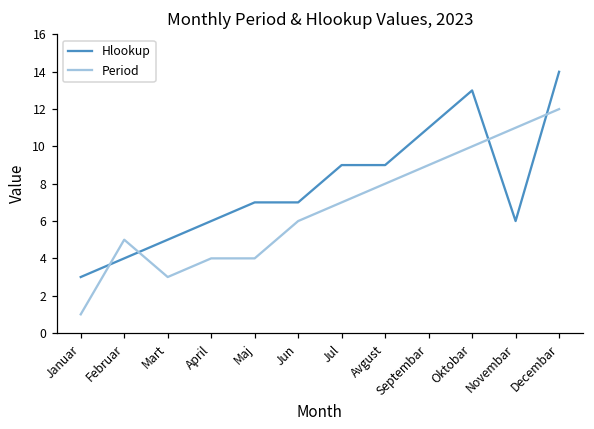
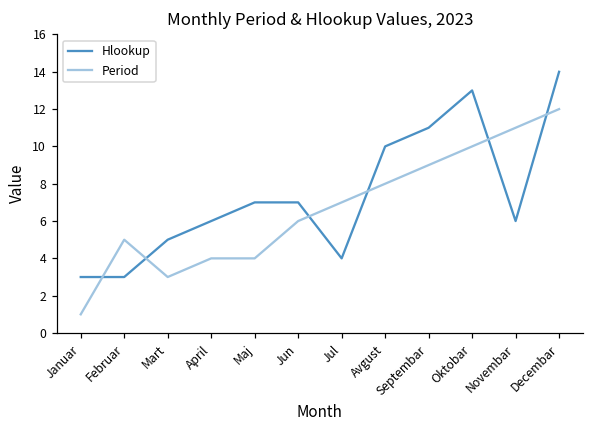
  {
    "Hlookup": {
      "Januar": 3,
-     "Februar": 4,
+     "Februar": 3,
      "Mart": 5,
      "April": 6,
      "Maj": 7,
      "Jun": 7,
-     "Jul": 9,
-     "Avgust": 9,
+     "Jul": 4,
+     "Avgust": 10,
      "Septembar": 11,
      "Oktobar": 13,
      "Novembar": 6,
      "Decembar": 14
    },
    "Period": {
      "Januar": 1,
      "Februar": 5,
      "Mart": 3,
      "April": 4,
      "Maj": 4,
      "Jun": 6,
      "Jul": 7,
      "Avgust": 8,
      "Septembar": 9,
      "Oktobar": 10,
      "Novembar": 11,
      "Decembar": 12
    }
  }
